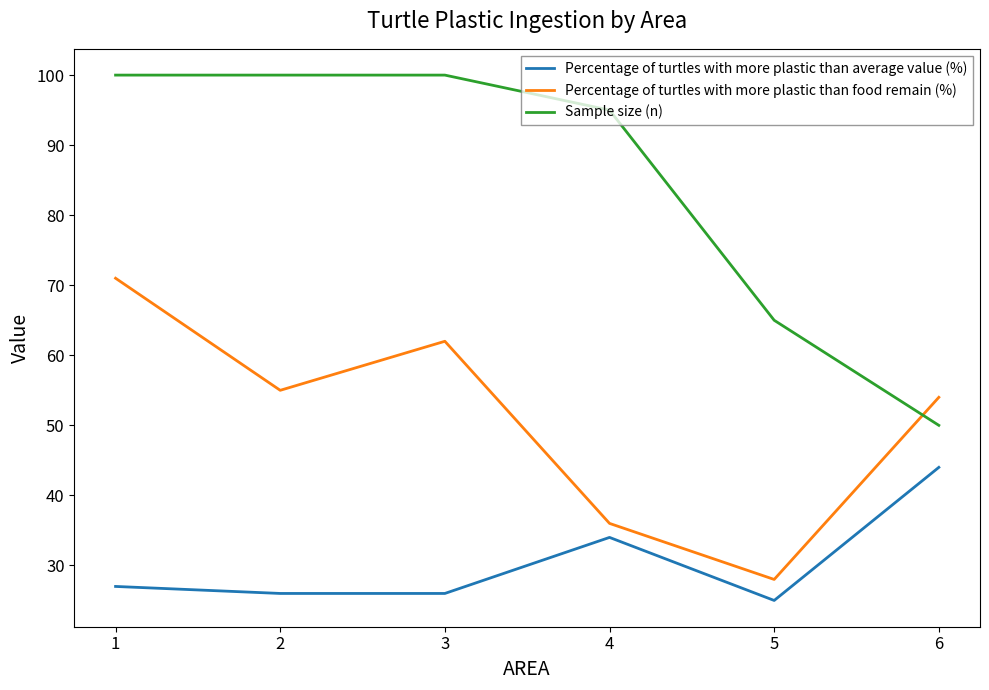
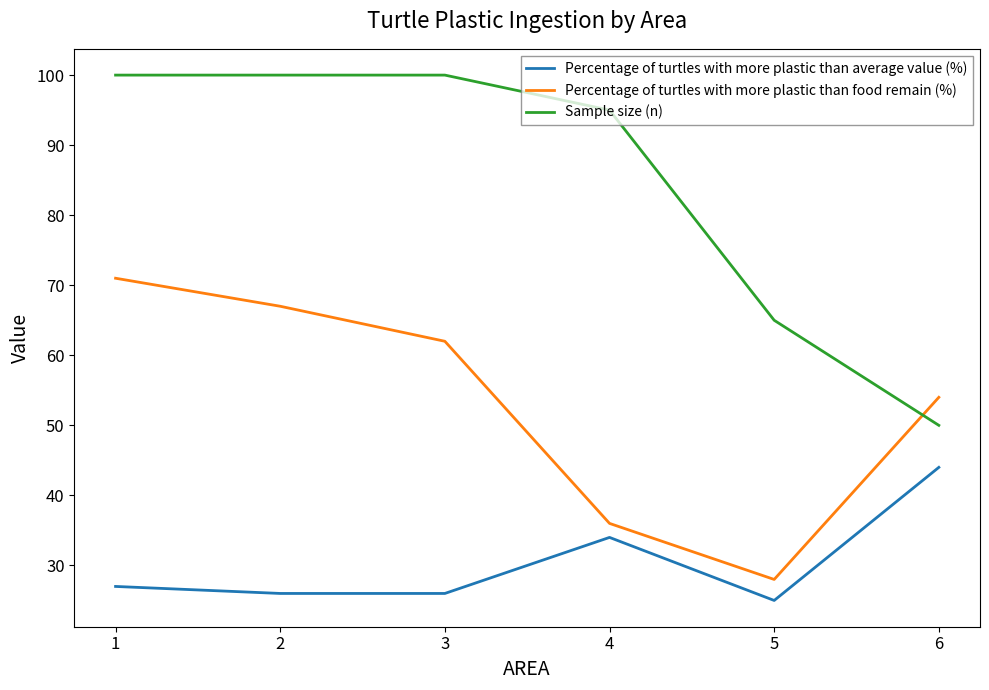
  {
    "Percentage of turtles with more plastic than average value (%)": {
      "1": 27,
      "2": 26,
      "3": 26,
      "4": 34,
      "5": 25,
      "6": 44
    },
    "Percentage of turtles with more plastic than food remain (%)": {
      "1": 71,
-     "2": 55,
+     "2": 67,
      "3": 62,
      "4": 36,
      "5": 28,
      "6": 54
    },
    "Sample size (n)": {
      "1": 100,
      "2": 100,
      "3": 100,
      "5": 65,
      "6": 50
    }
  }
